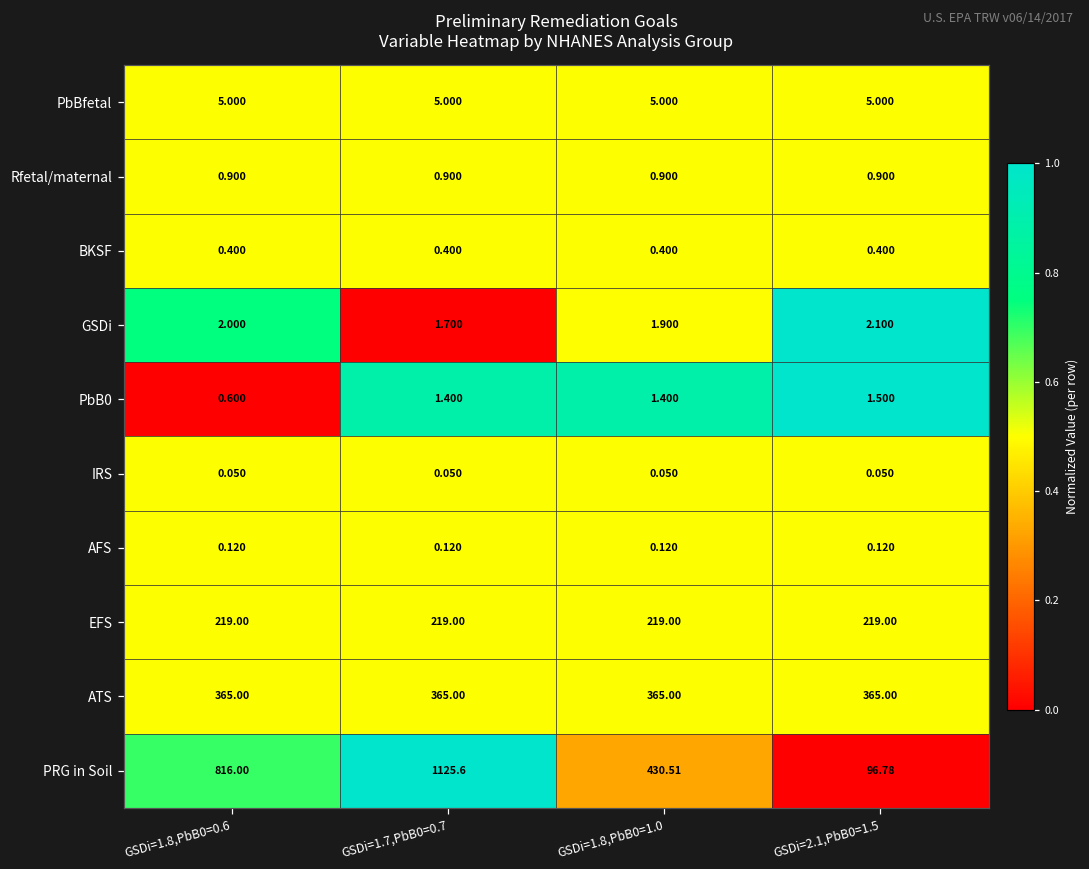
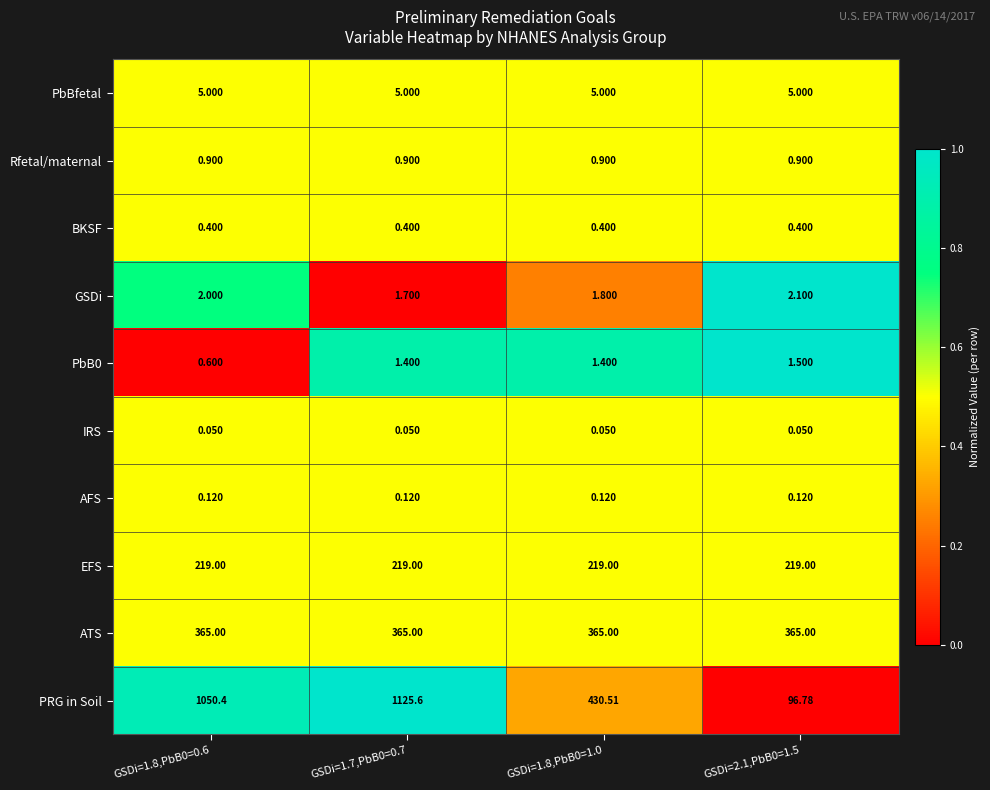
  {
    "PbBfetal": {
      "GSDi=1.8,PbB0=0.6": 5.000,
      "GSDi=1.7,PbB0=0.7": 5.000,
      "GSDi=1.8,PbB0=1.0": 5.000,
      "GSDi=2.1,PbB0=1.5": 5.000
    },
    "Rfetal/maternal": {
      "GSDi=1.8,PbB0=0.6": 0.900,
      "GSDi=1.7,PbB0=0.7": 0.900,
      "GSDi=1.8,PbB0=1.0": 0.900,
      "GSDi=2.1,PbB0=1.5": 0.900
    },
    "BKSF": {
      "GSDi=1.8,PbB0=0.6": 0.400,
      "GSDi=1.7,PbB0=0.7": 0.400,
      "GSDi=1.8,PbB0=1.0": 0.400,
      "GSDi=2.1,PbB0=1.5": 0.400
    },
    "GSDi": {
      "GSDi=1.8,PbB0=0.6": 2.000,
      "GSDi=1.7,PbB0=0.7": 1.700,
-     "GSDi=1.8,PbB0=1.0": 1.900,
+     "GSDi=1.8,PbB0=1.0": 1.800,
      "GSDi=2.1,PbB0=1.5": 2.100
    },
    "PbB0": {
      "GSDi=1.8,PbB0=0.6": 0.600,
      "GSDi=1.7,PbB0=0.7": 1.400,
      "GSDi=1.8,PbB0=1.0": 1.400,
      "GSDi=2.1,PbB0=1.5": 1.500
    },
    "IRS": {
      "GSDi=1.8,PbB0=0.6": 0.050,
      "GSDi=1.7,PbB0=0.7": 0.050,
      "GSDi=1.8,PbB0=1.0": 0.050,
      "GSDi=2.1,PbB0=1.5": 0.050
    },
    "AFS": {
      "GSDi=1.8,PbB0=0.6": 0.120,
      "GSDi=1.7,PbB0=0.7": 0.120,
      "GSDi=1.8,PbB0=1.0": 0.120,
      "GSDi=2.1,PbB0=1.5": 0.120
    },
    "EFS": {
      "GSDi=1.8,PbB0=0.6": 219.00,
      "GSDi=1.7,PbB0=0.7": 219.00,
      "GSDi=1.8,PbB0=1.0": 219.00,
      "GSDi=2.1,PbB0=1.5": 219.00
    },
    "ATS": {
      "GSDi=1.8,PbB0=0.6": 365.00,
      "GSDi=1.7,PbB0=0.7": 365.00,
      "GSDi=1.8,PbB0=1.0": 365.00,
      "GSDi=2.1,PbB0=1.5": 365.00
    },
    "PRG in Soil": {
-     "GSDi=1.8,PbB0=0.6": 816.00,
+     "GSDi=1.8,PbB0=0.6": 1050.4,
      "GSDi=1.7,PbB0=0.7": 1125.6,
      "GSDi=1.8,PbB0=1.0": 430.51,
      "GSDi=2.1,PbB0=1.5": 96.78
    }
  }
